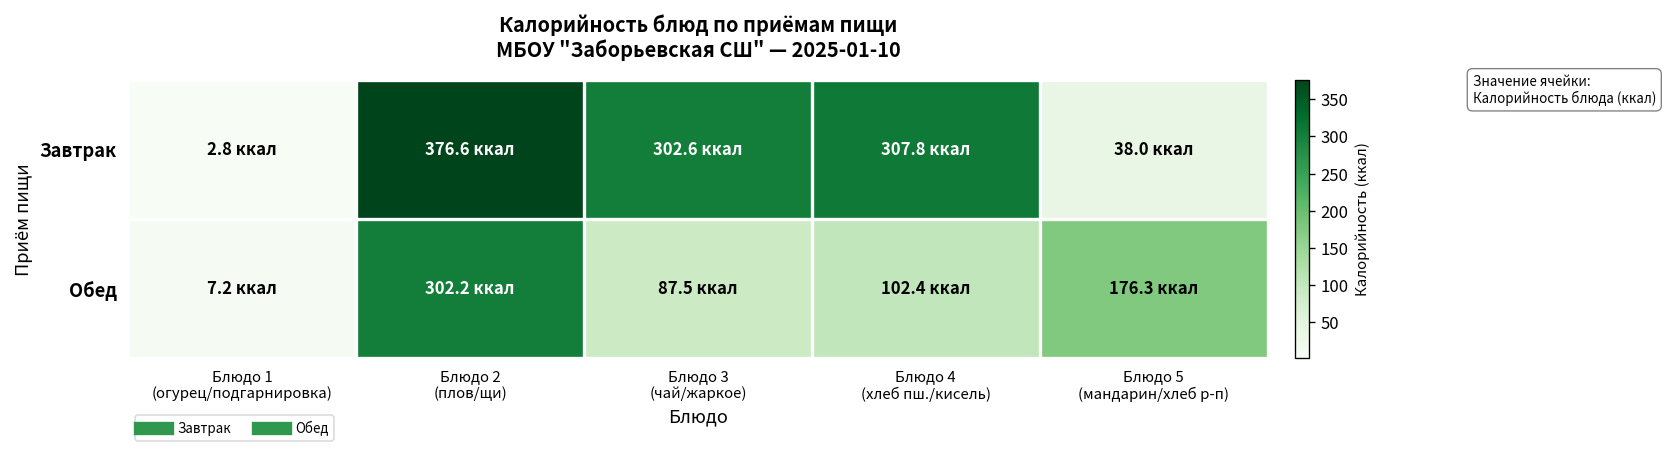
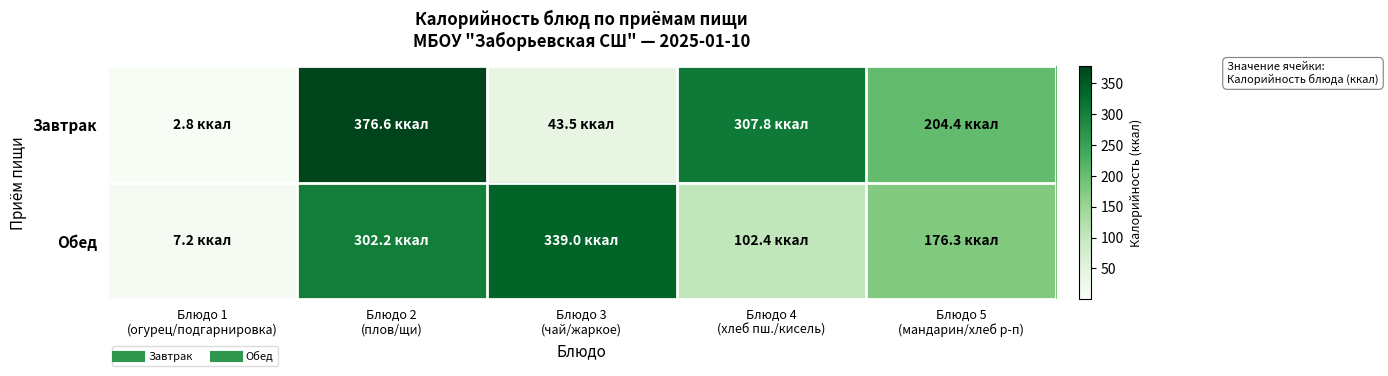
  {
    "Завтрак": {
      "Блюдо 1 (огурец/подгарнировка)": 2.8,
      "Блюдо 2 (плов/щи)": 376.6,
-     "Блюдо 3 (чай/жаркое)": 302.6,
+     "Блюдо 3 (чай/жаркое)": 43.5,
      "Блюдо 4 (хлеб пш./кисель)": 307.8,
-     "Блюдо 5 (мандарин/хлеб р-п)": 38.0
+     "Блюдо 5 (мандарин/хлеб р-п)": 204.4
    },
    "Обед": {
      "Блюдо 1 (огурец/подгарнировка)": 7.2,
      "Блюдо 2 (плов/щи)": 302.2,
-     "Блюдо 3 (чай/жаркое)": 87.5,
+     "Блюдо 3 (чай/жаркое)": 339.0,
      "Блюдо 4 (хлеб пш./кисель)": 102.4,
      "Блюдо 5 (мандарин/хлеб р-п)": 176.3
    }
  }
